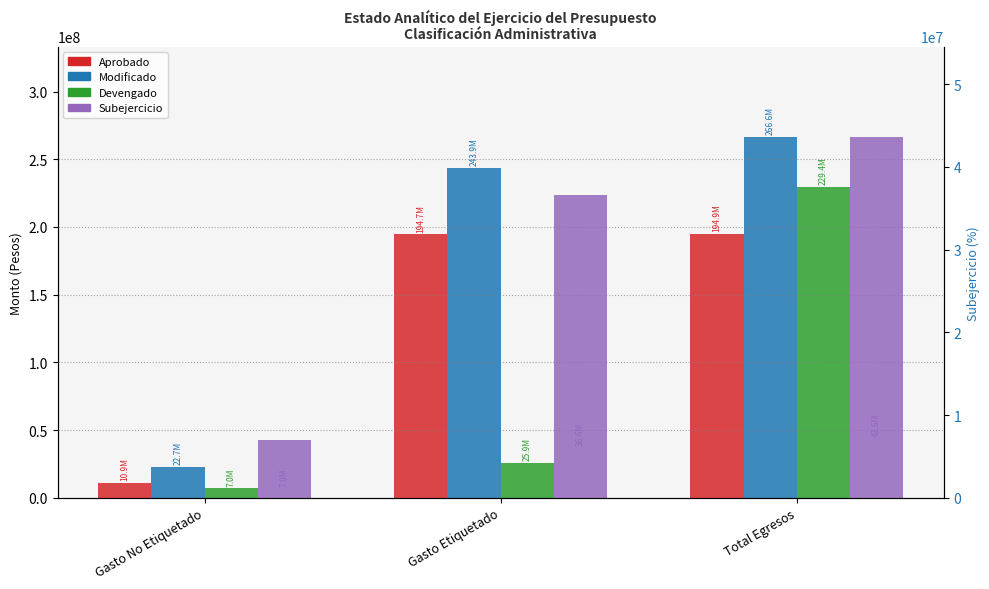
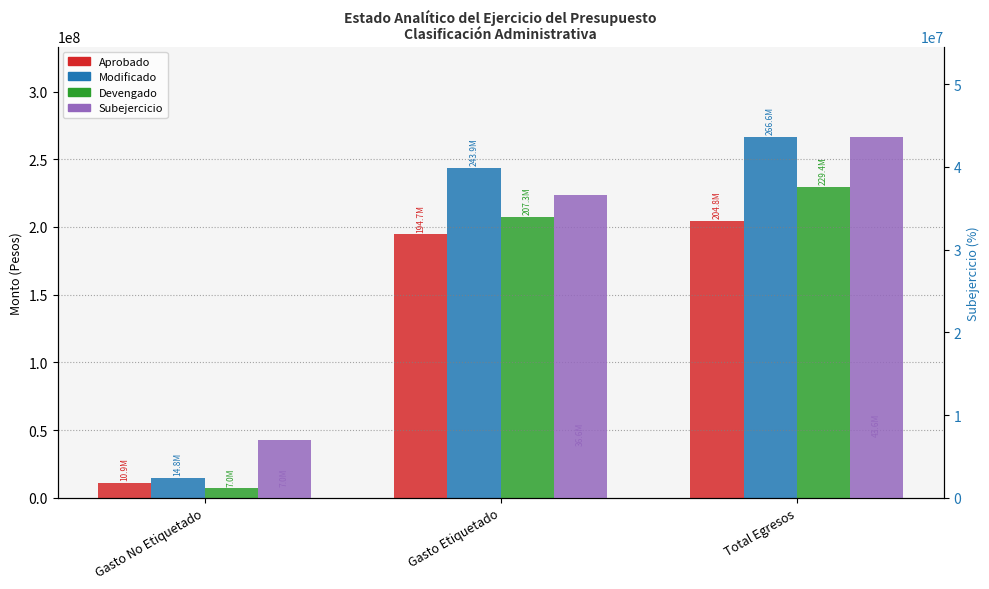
  {
    "Aprobado": {
      "Gasto No Etiquetado": "10.9M",
      "Gasto Etiquetado": "194.7M",
-     "Total Egresos": "194.9M"
+     "Total Egresos": "204.8M"
    },
    "Modificado": {
-     "Gasto No Etiquetado": "22.7M",
+     "Gasto No Etiquetado": "14.8M",
      "Gasto Etiquetado": "243.9M",
      "Total Egresos": "266.6M"
    },
    "Devengado": {
      "Gasto No Etiquetado": "7.0M",
-     "Gasto Etiquetado": "25.9M",
+     "Gasto Etiquetado": "207.3M",
      "Total Egresos": "229.4M"
    }
  }
